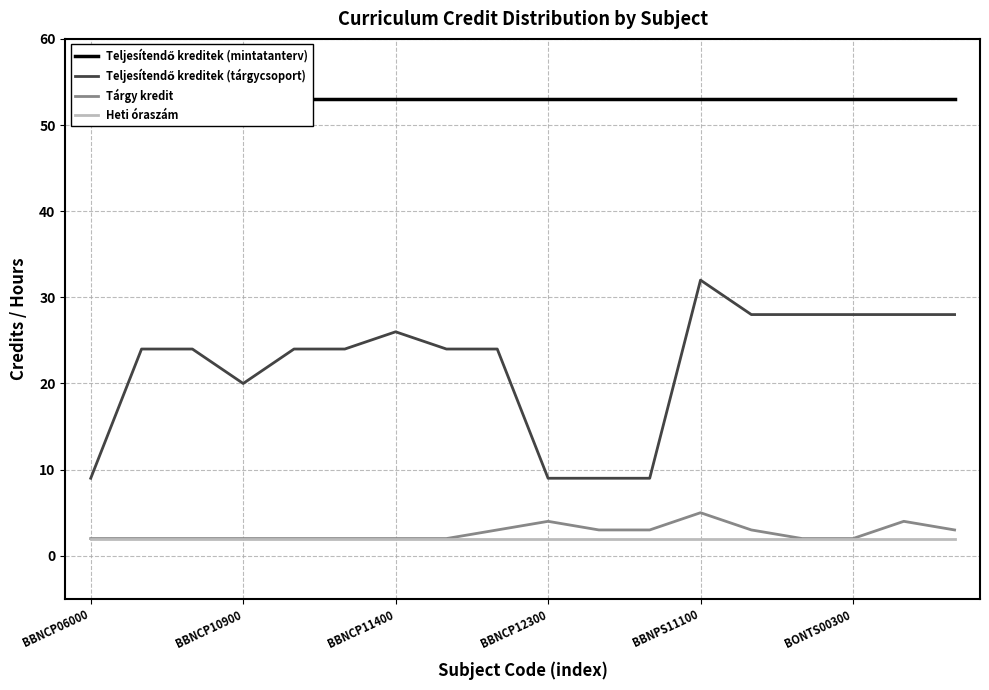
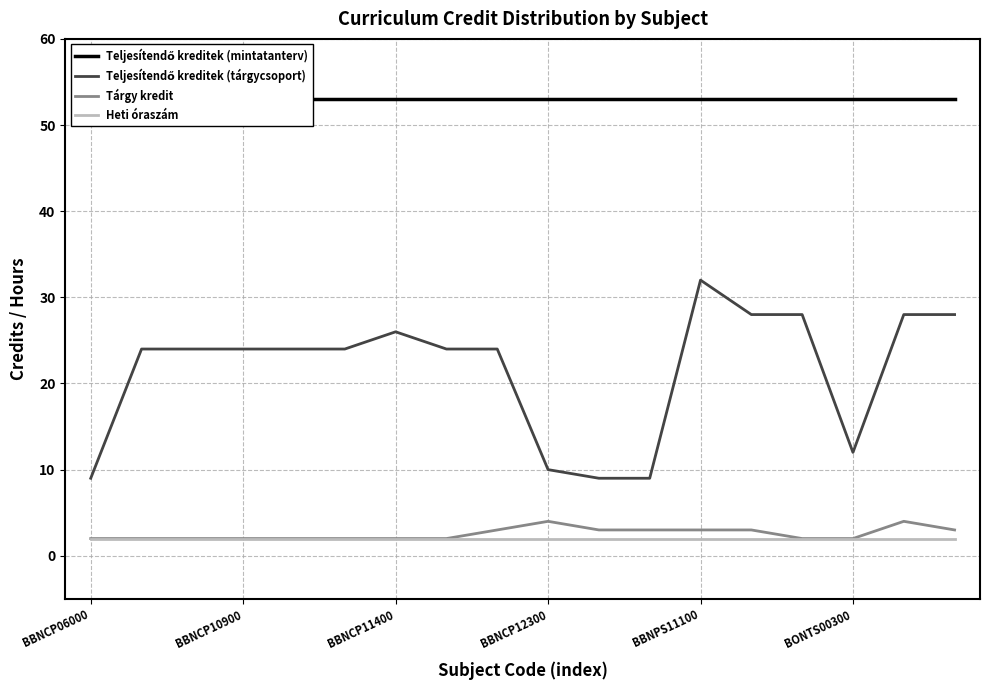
  {
    "Teljesítendő kreditek (mintatanterv)": {
      "BBNCP11400": 53,
      "BBNCP12300": 53,
      "BBNPS11100": 53,
      "BONTS00300": 53
    },
    "Teljesítendő kreditek (tárgycsoport)": {
      "BBNCP06000": 9,
-     "BBNCP10900": 20,
+     "BBNCP10900": 24,
      "BBNCP11400": 26,
-     "BBNCP12300": 9,
+     "BBNCP12300": 10,
      "BBNPS11100": 32,
-     "BONTS00300": 28
+     "BONTS00300": 12
    },
    "Tárgy kredit": {
      "BBNCP12300": 4,
-     "BBNPS11100": 5
+     "BBNPS11100": 3
    },
    "Heti óraszám": {
      "BBNCP12300": 2,
      "BBNPS11100": 2
    }
  }
